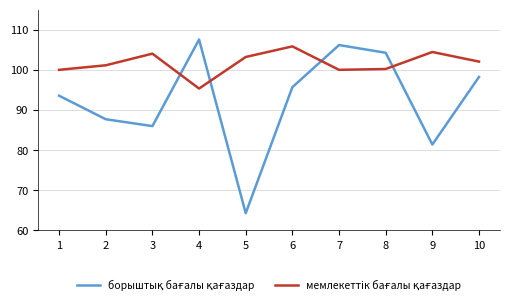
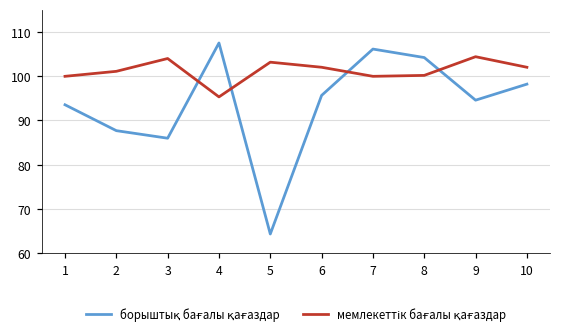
  {
    "борыштық бағалы қағаздар": {
      "1": 94,
      "2": 88,
      "3": 86,
      "4": 108,
      "5": 64,
      "6": 96,
      "7": 106,
      "8": 104,
-     "9": 81,
+     "9": 95,
      "10": 98
    },
    "мемлекеттік бағалы қағаздар": {
      "1": 100,
      "2": 101,
      "3": 104,
      "4": 95,
      "5": 103,
-     "6": 106,
+     "6": 102,
      "7": 100,
      "8": 100,
      "9": 104,
      "10": 102
    }
  }
